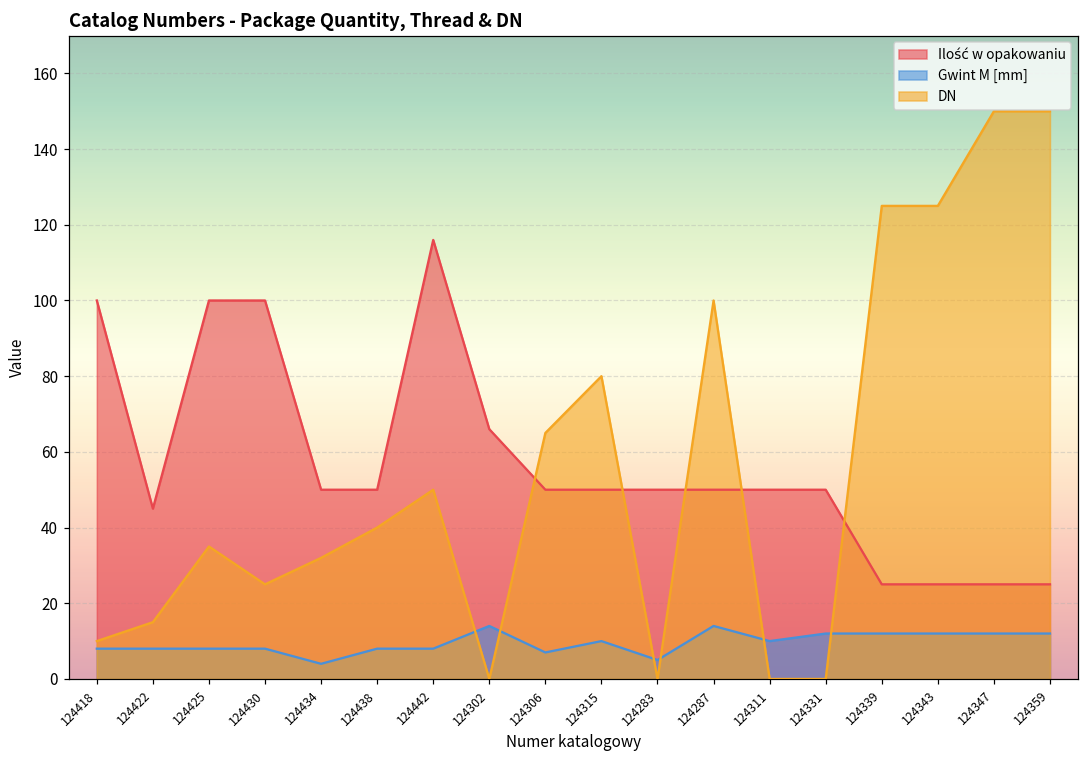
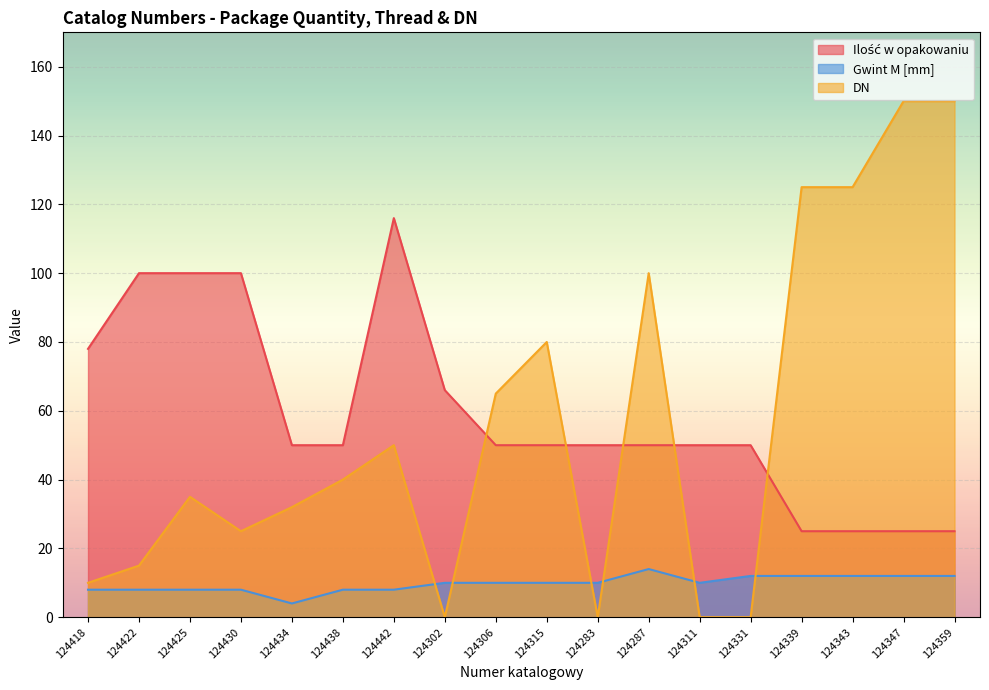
  {
    "Ilość w opakowaniu": {
-     "124418": 100,
-     "124422": 45,
+     "124418": 78,
+     "124422": 100,
      "124425": 100,
      "124430": 100,
      "124434": 50,
      "124438": 50,
      "124442": 116,
      "124302": 66,
      "124306": 50,
      "124315": 50,
      "124283": 50,
      "124287": 50,
      "124311": 50,
      "124331": 50,
      "124339": 25,
      "124343": 25,
      "124347": 25,
      "124359": 25
    },
    "Gwint M [mm]": {
      "124418": 8,
      "124422": 8,
      "124425": 8,
      "124430": 8,
      "124434": 4,
      "124438": 8,
      "124442": 8,
-     "124302": 14,
-     "124306": 7,
+     "124302": 10,
+     "124306": 10,
      "124315": 10,
-     "124283": 5,
+     "124283": 10,
      "124287": 14,
      "124311": 10,
      "124331": 12,
      "124339": 12,
      "124343": 12,
      "124347": 12,
      "124359": 12
    },
    "DN": {
      "124418": 10,
      "124422": 15,
      "124425": 35,
      "124430": 25,
      "124434": 32,
      "124438": 40,
      "124442": 50,
      "124302": 0,
      "124306": 65,
      "124315": 80,
      "124283": 0,
      "124287": 100,
      "124311": 0,
      "124331": 0,
      "124339": 125,
      "124343": 125,
      "124347": 150,
      "124359": 150
    }
  }
